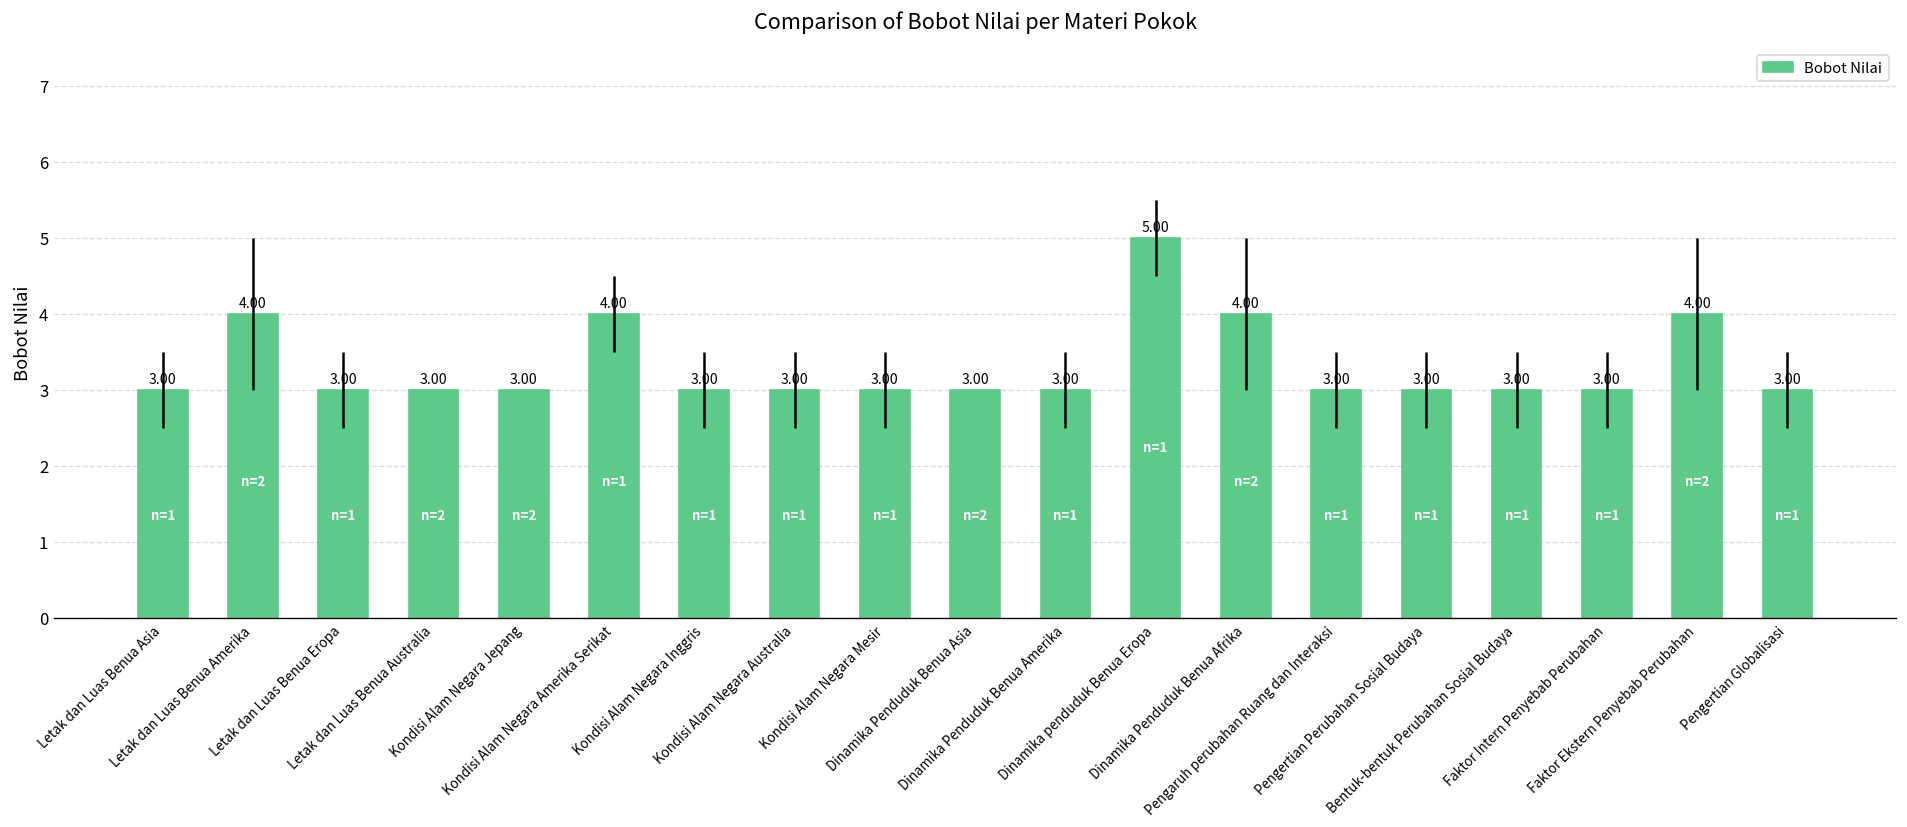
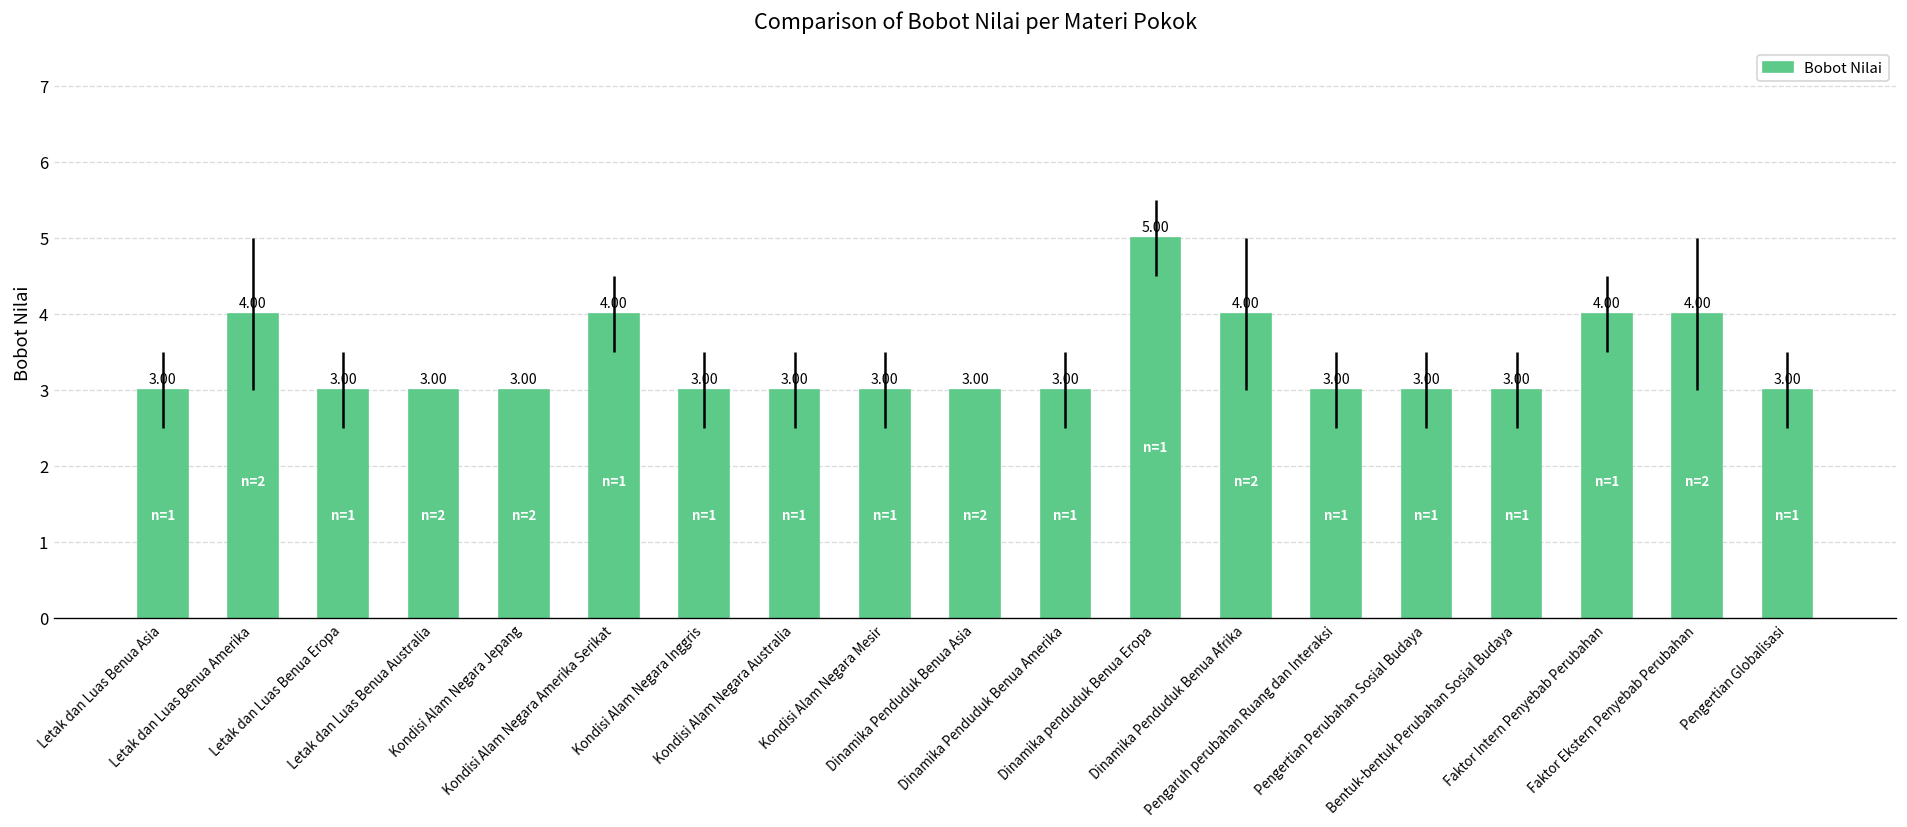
  {
    "Letak dan Luas Benua Asia": 3.00,
    "Letak dan Luas Benua Amerika": 4.00,
    "Letak dan Luas Benua Eropa": 3.00,
    "Letak dan Luas Benua Australia": 3.00,
    "Kondisi Alam Negara Jepang": 3.00,
    "Kondisi Alam Negara Amerika Serikat": 4.00,
    "Kondisi Alam Negara Inggris": 3.00,
    "Kondisi Alam Negara Australia": 3.00,
    "Kondisi Alam Negara Mesir": 3.00,
    "Dinamika Penduduk Benua Asia": 3.00,
    "Dinamika Penduduk Benua Amerika": 3.00,
    "Dinamika penduduk Benua Eropa": 5.00,
    "Dinamika Penduduk Benua Afrika": 4.00,
    "Pengaruh perubahan Ruang dan Interaksi": 3.00,
    "Pengertian Perubahan Sosial Budaya": 3.00,
    "Bentuk-bentuk Perubahan Sosial Budaya": 3.00,
-   "Faktor Intern Penyebab Perubahan": 3.00,
+   "Faktor Intern Penyebab Perubahan": 4.00,
    "Faktor Ekstern Penyebab Perubahan": 4.00,
    "Pengertian Globalisasi": 3.00
  }
